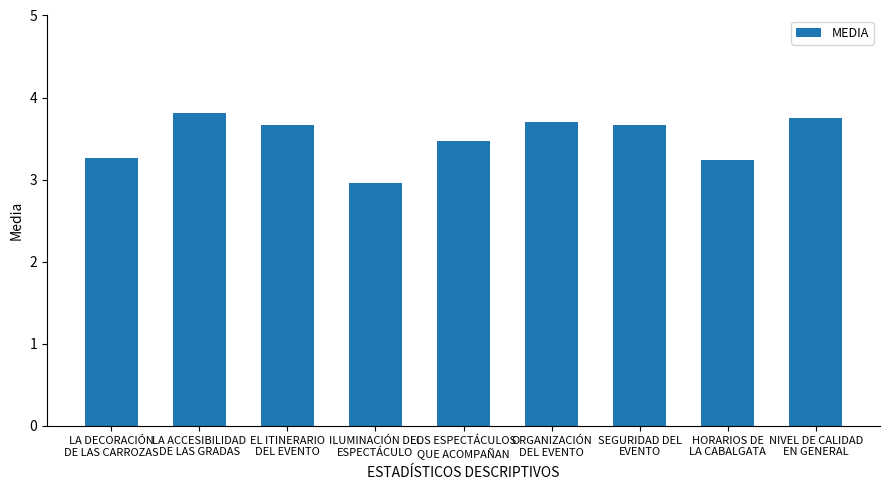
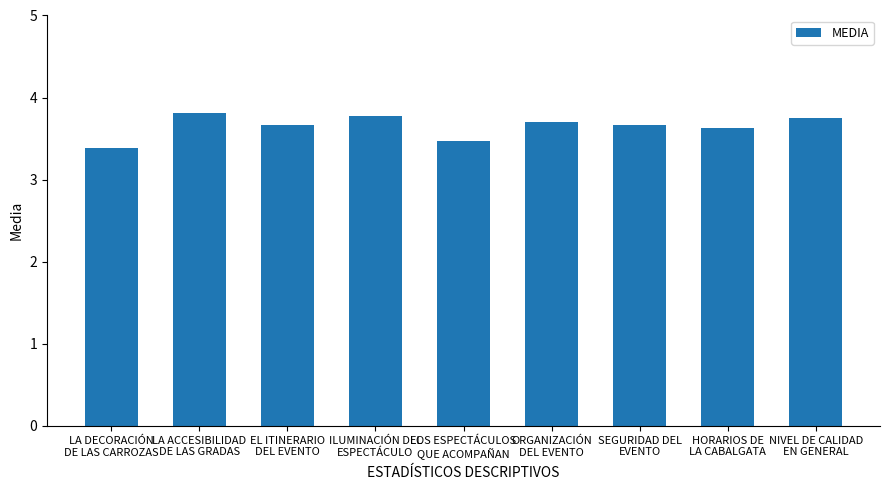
  {
-   "LA DECORACIÓN DE LAS CARROZAS": 3.3,
+   "LA DECORACIÓN DE LAS CARROZAS": 3.4,
    "LA ACCESIBILIDAD DE LAS GRADAS": 3.8,
    "EL ITINERARIO DEL EVENTO": 3.7,
-   "ILUMINACIÓN DEL ESPECTÁCULO": 3.0,
+   "ILUMINACIÓN DEL ESPECTÁCULO": 3.8,
    "LOS ESPECTÁCULOS QUE ACOMPAÑAN": 3.5,
    "ORGANIZACIÓN DEL EVENTO": 3.7,
    "SEGURIDAD DEL EVENTO": 3.7,
-   "HORARIOS DE LA CABALGATA": 3.2,
+   "HORARIOS DE LA CABALGATA": 3.6,
    "NIVEL DE CALIDAD EN GENERAL": 3.8
  }
